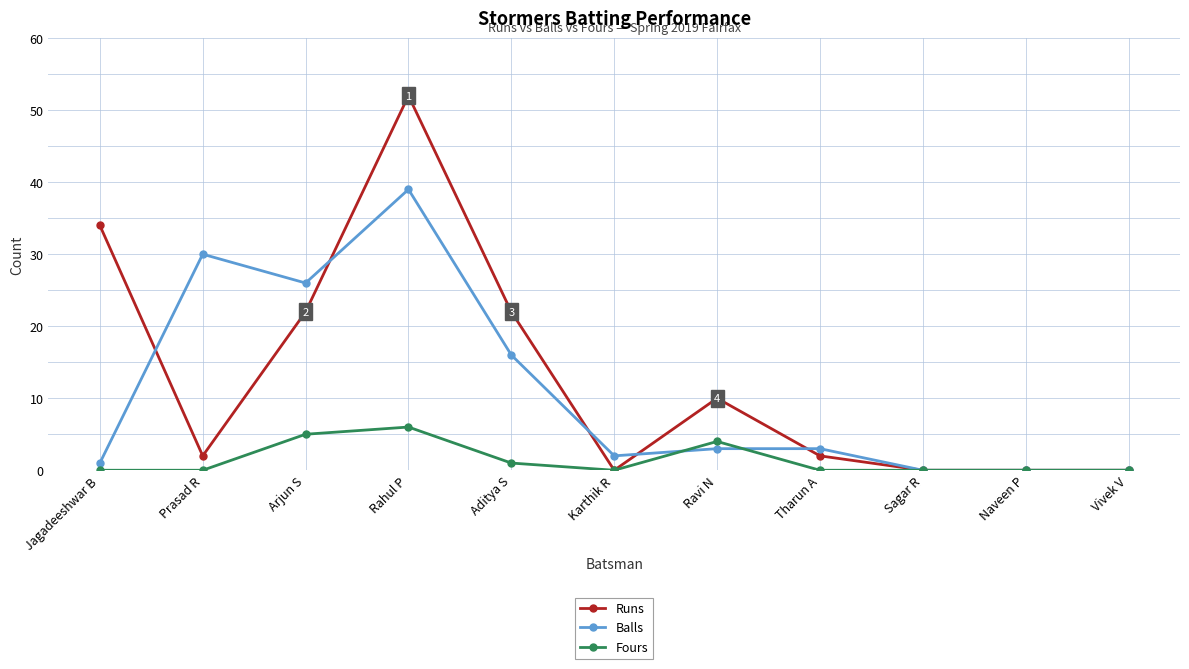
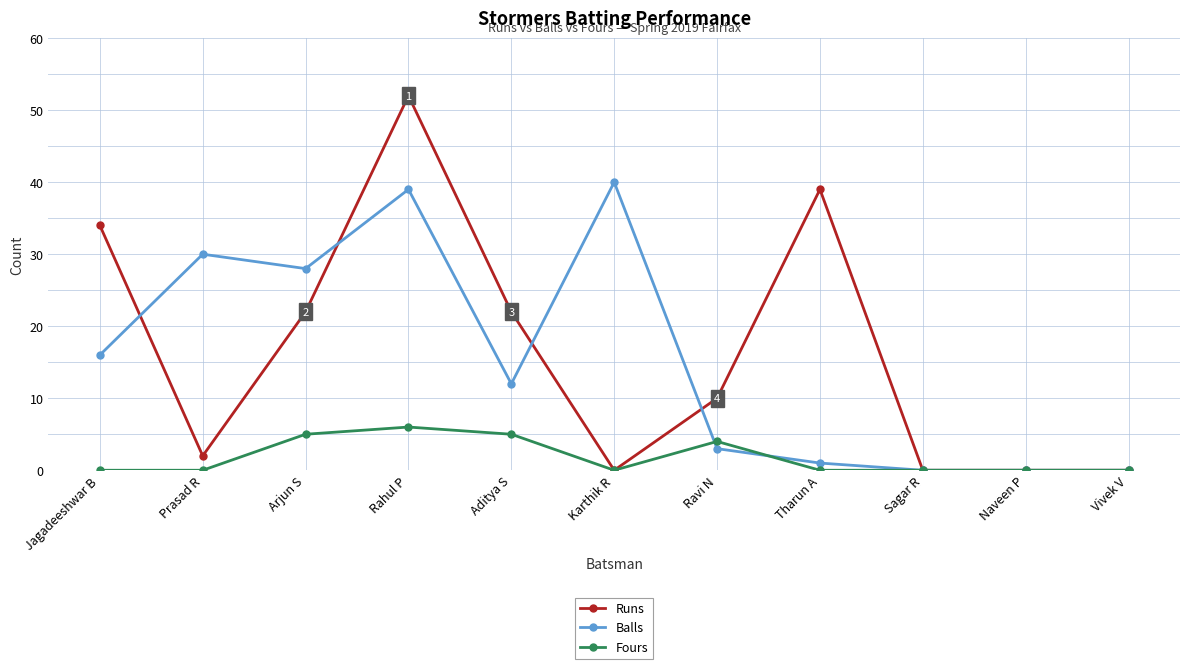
  {
    "Runs": {
      "Jagadeeshwar B": 34,
      "Prasad R": 2,
-     "Tharun A": 2
+     "Tharun A": 39
    },
    "Balls": {
-     "Jagadeeshwar B": 1,
+     "Jagadeeshwar B": 16,
      "Prasad R": 30,
-     "Arjun S": 26,
+     "Arjun S": 28,
      "Rahul P": 39,
-     "Aditya S": 16,
-     "Karthik R": 2,
+     "Aditya S": 12,
+     "Karthik R": 40,
      "Ravi N": 3,
-     "Tharun A": 3
+     "Tharun A": 1
    },
    "Fours": {
      "Jagadeeshwar B": 0,
      "Prasad R": 0,
      "Arjun S": 5,
      "Rahul P": 6,
-     "Aditya S": 1,
+     "Aditya S": 5,
      "Ravi N": 4,
      "Tharun A": 0
    }
  }
